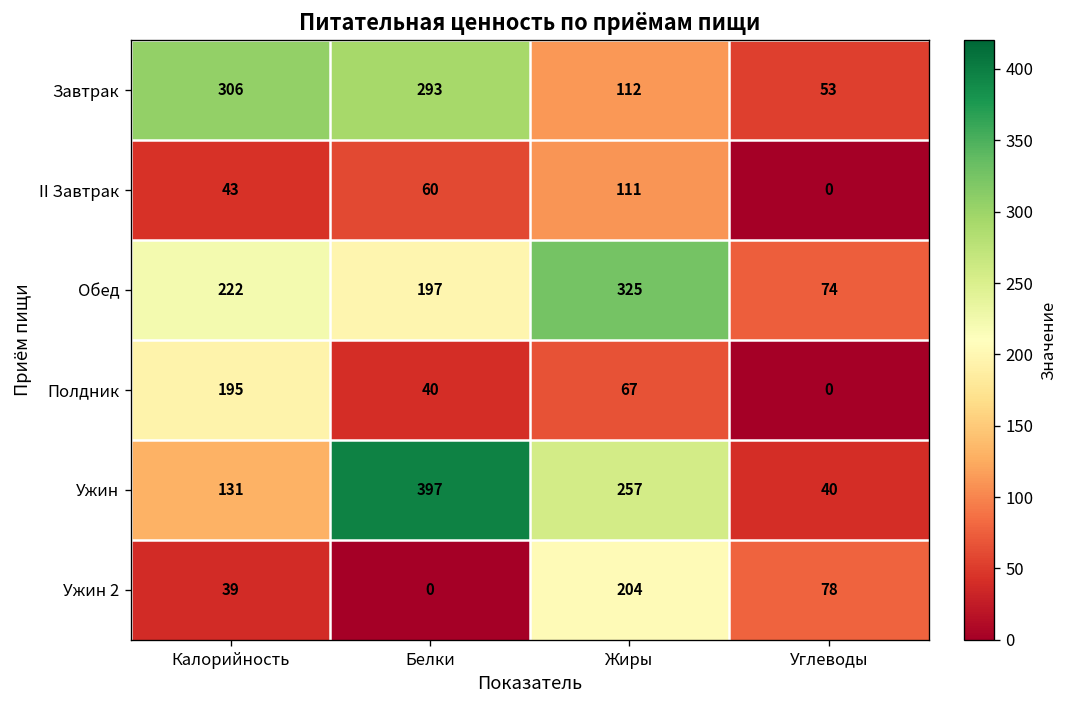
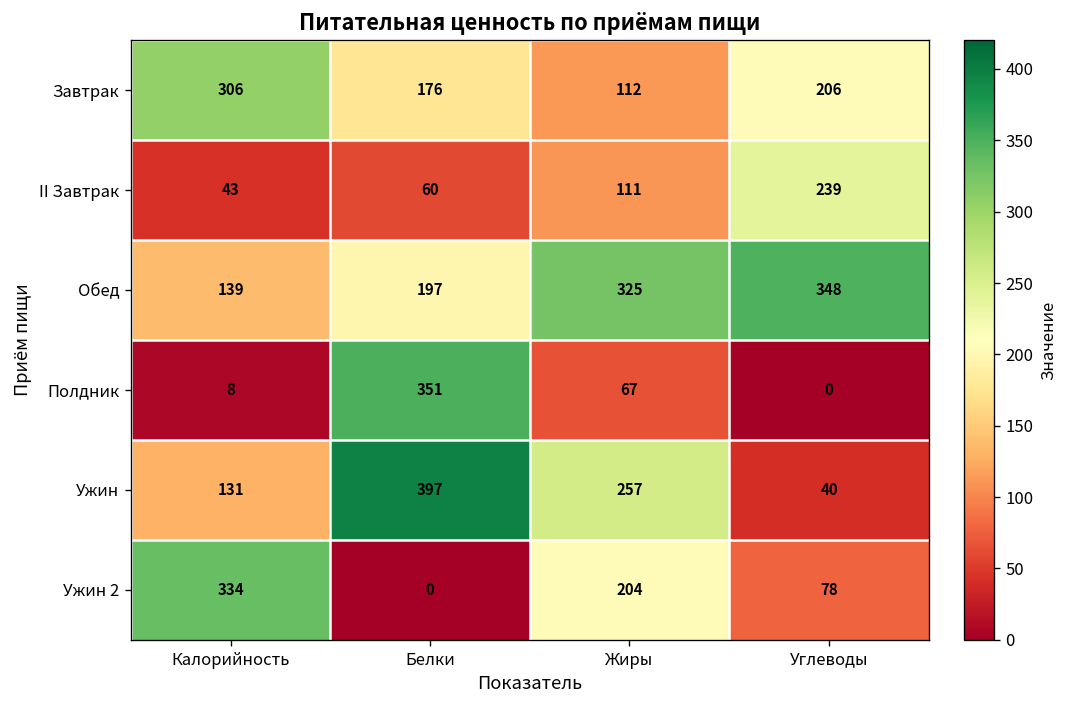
  {
    "Завтрак": {
      "Калорийность": 306,
-     "Белки": 293,
+     "Белки": 176,
      "Жиры": 112,
-     "Углеводы": 53
+     "Углеводы": 206
    },
    "II Завтрак": {
      "Калорийность": 43,
      "Белки": 60,
      "Жиры": 111,
-     "Углеводы": 0
+     "Углеводы": 239
    },
    "Обед": {
-     "Калорийность": 222,
+     "Калорийность": 139,
      "Белки": 197,
      "Жиры": 325,
-     "Углеводы": 74
+     "Углеводы": 348
    },
    "Полдник": {
-     "Калорийность": 195,
-     "Белки": 40,
+     "Калорийность": 8,
+     "Белки": 351,
      "Жиры": 67,
      "Углеводы": 0
    },
    "Ужин": {
      "Калорийность": 131,
      "Белки": 397,
      "Жиры": 257,
      "Углеводы": 40
    },
    "Ужин 2": {
-     "Калорийность": 39,
+     "Калорийность": 334,
      "Белки": 0,
      "Жиры": 204,
      "Углеводы": 78
    }
  }
